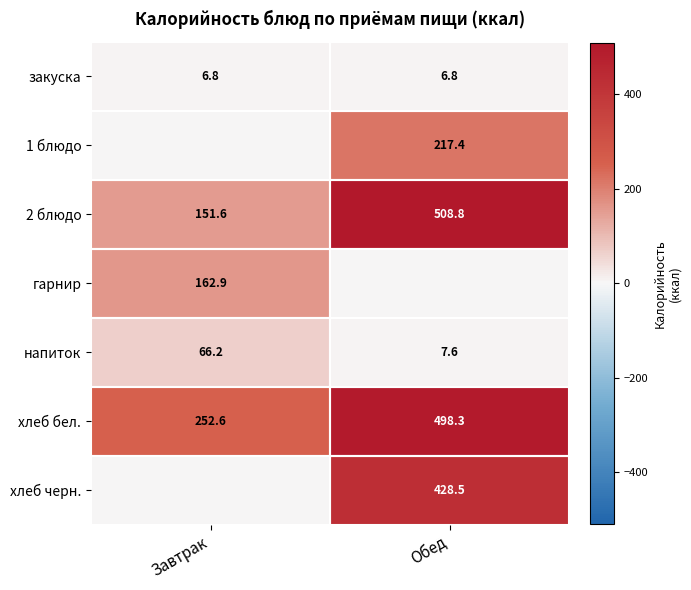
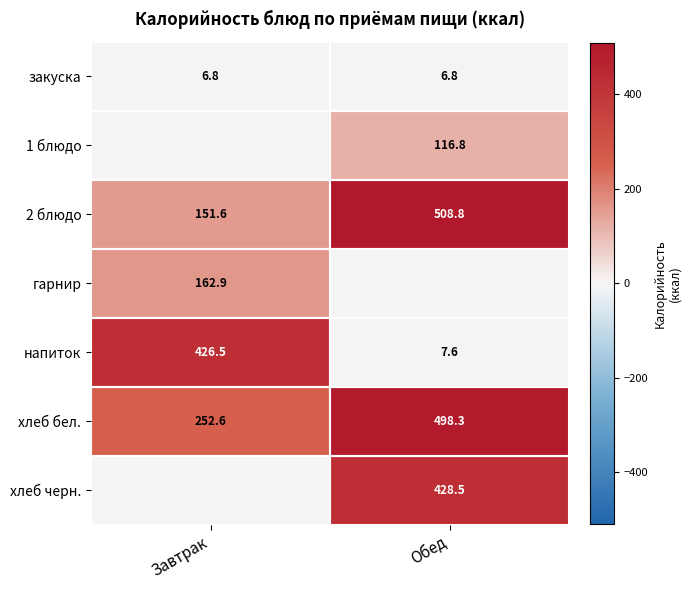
  {
    "закуска": {
      "Завтрак": 6.8,
      "Обед": 6.8
    },
    "1 блюдо": {
-     "Обед": 217.4
+     "Обед": 116.8
    },
    "2 блюдо": {
      "Завтрак": 151.6,
      "Обед": 508.8
    },
    "гарнир": {
      "Завтрак": 162.9
    },
    "напиток": {
-     "Завтрак": 66.2,
+     "Завтрак": 426.5,
      "Обед": 7.6
    },
    "хлеб бел.": {
      "Завтрак": 252.6,
      "Обед": 498.3
    },
    "хлеб черн.": {
      "Обед": 428.5
    }
  }
